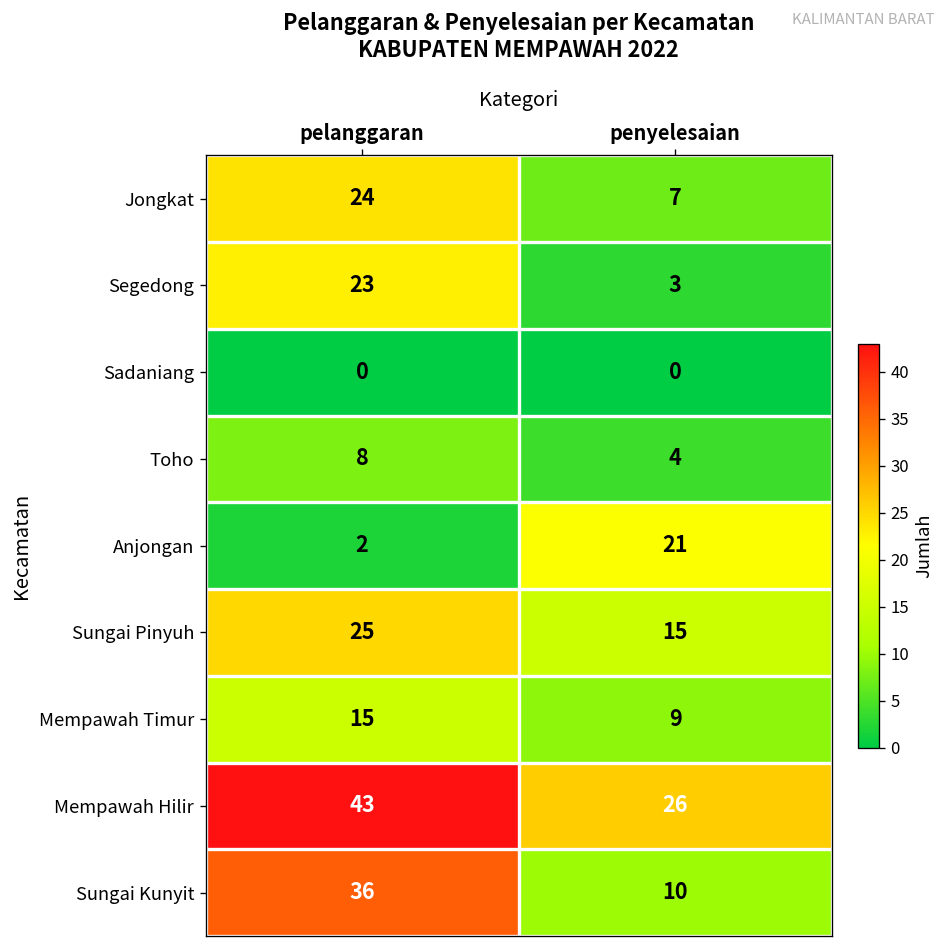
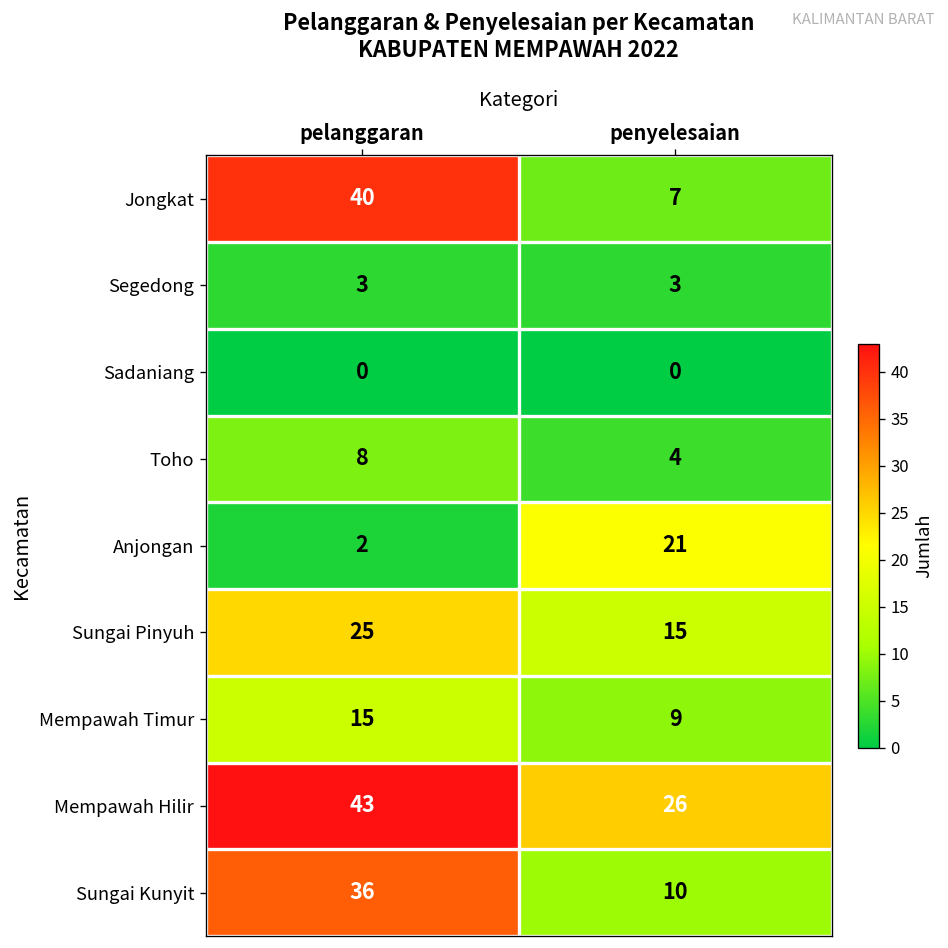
  {
    "Jongkat": {
-     "pelanggaran": 24,
+     "pelanggaran": 40,
      "penyelesaian": 7
    },
    "Segedong": {
-     "pelanggaran": 23,
+     "pelanggaran": 3,
      "penyelesaian": 3
    },
    "Sadaniang": {
      "pelanggaran": 0,
      "penyelesaian": 0
    },
    "Toho": {
      "pelanggaran": 8,
      "penyelesaian": 4
    },
    "Anjongan": {
      "pelanggaran": 2,
      "penyelesaian": 21
    },
    "Sungai Pinyuh": {
      "pelanggaran": 25,
      "penyelesaian": 15
    },
    "Mempawah Timur": {
      "pelanggaran": 15,
      "penyelesaian": 9
    },
    "Mempawah Hilir": {
      "pelanggaran": 43,
      "penyelesaian": 26
    },
    "Sungai Kunyit": {
      "pelanggaran": 36,
      "penyelesaian": 10
    }
  }
